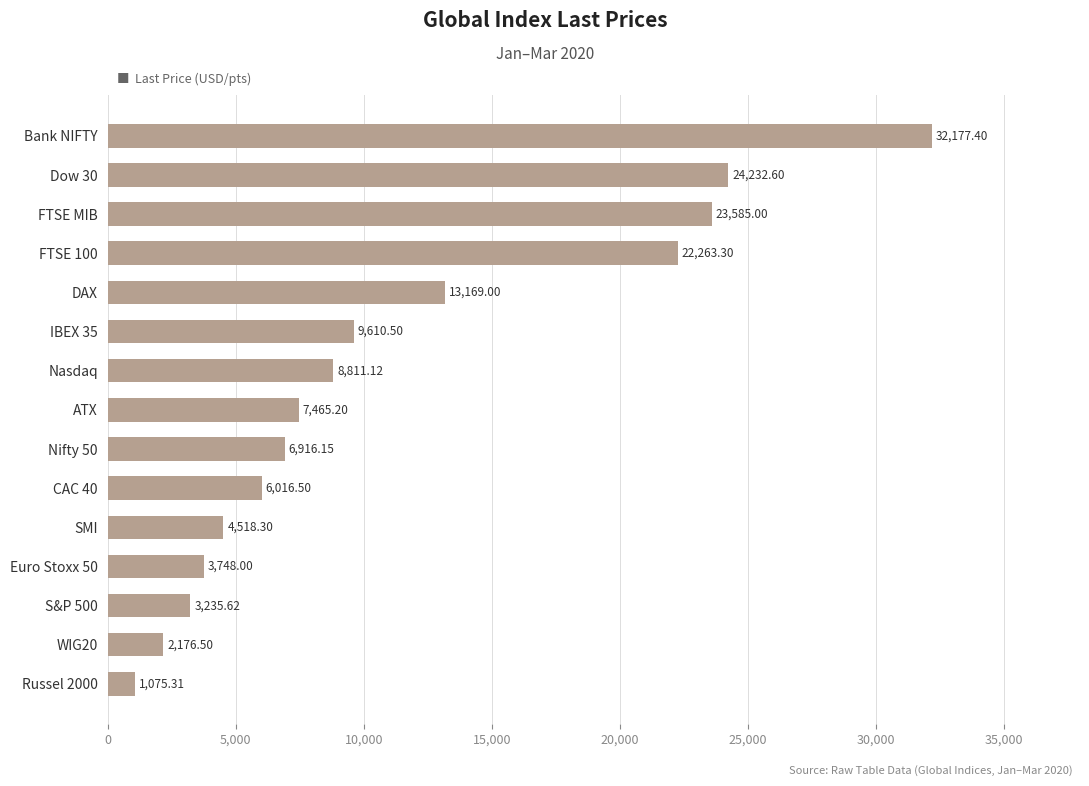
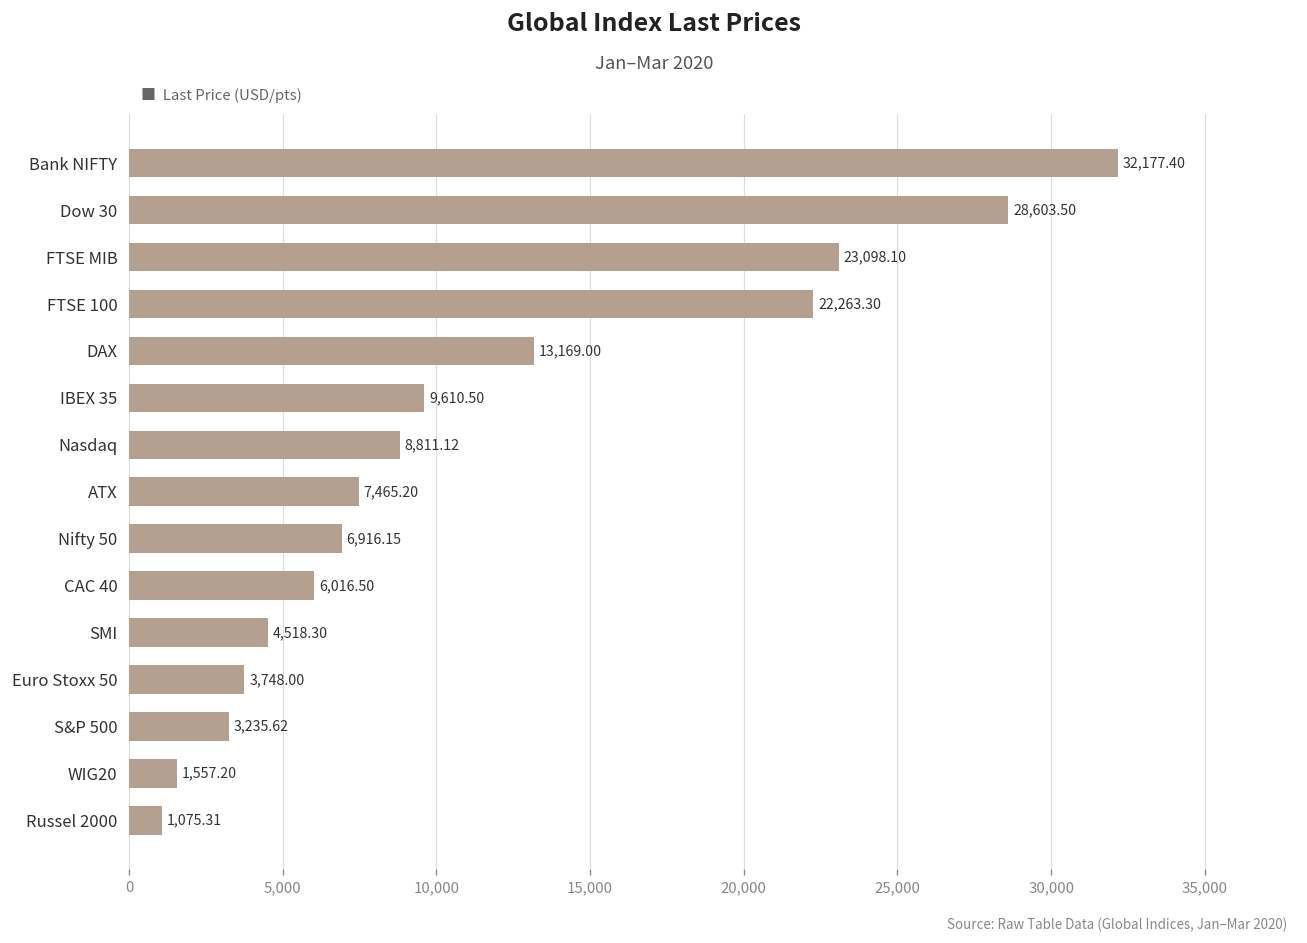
  {
    "Bank NIFTY": "32,177.40",
-   "Dow 30": "24,232.60",
-   "FTSE MIB": "23,585.00",
+   "Dow 30": "28,603.50",
+   "FTSE MIB": "23,098.10",
    "FTSE 100": "22,263.30",
    "DAX": "13,169.00",
    "IBEX 35": "9,610.50",
    "Nasdaq": "8,811.12",
    "ATX": "7,465.20",
    "Nifty 50": "6,916.15",
    "CAC 40": "6,016.50",
    "SMI": "4,518.30",
    "Euro Stoxx 50": "3,748.00",
    "S&P 500": "3,235.62",
-   "WIG20": "2,176.50",
+   "WIG20": "1,557.20",
    "Russel 2000": "1,075.31"
  }
